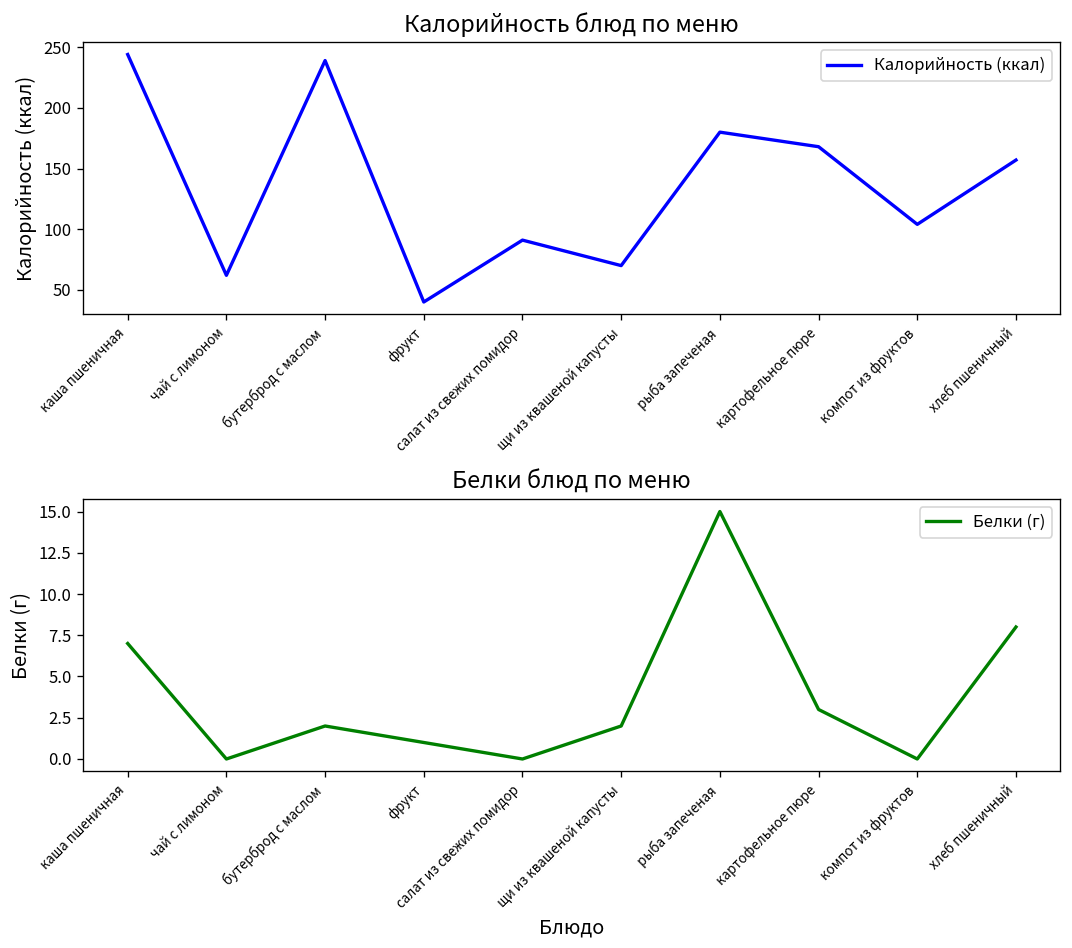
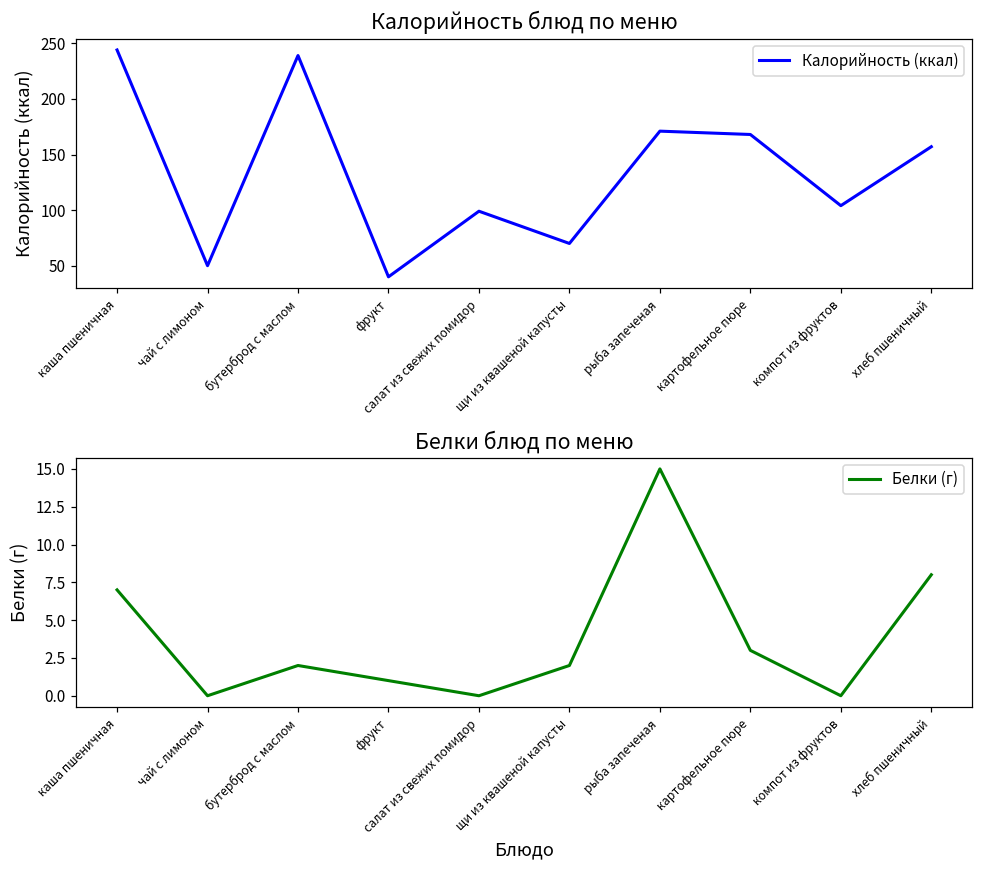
  {
    "Калорийность блюд по меню": {
      "каша пшеничная": 244,
-     "чай с лимоном": 62,
+     "чай с лимоном": 50,
      "бутерброд с маслом": 239,
      "фрукт": 40,
-     "салат из свежих помидор": 91,
+     "салат из свежих помидор": 99,
      "щи из квашеной капусты": 70,
-     "рыба запеченая": 180,
+     "рыба запеченая": 171,
      "картофельное пюре": 168,
      "компот из фруктов": 104,
      "хлеб пшеничный": 157
    },
    "Белки блюд по меню": {
      "каша пшеничная": 7.0,
      "чай с лимоном": 0.0,
      "бутерброд с маслом": 2.0,
      "фрукт": 1.0,
      "салат из свежих помидор": 0.0,
      "щи из квашеной капусты": 2.0,
      "рыба запеченая": 15.0,
      "картофельное пюре": 3.0,
      "компот из фруктов": 0.0,
      "хлеб пшеничный": 8.0
    }
  }
